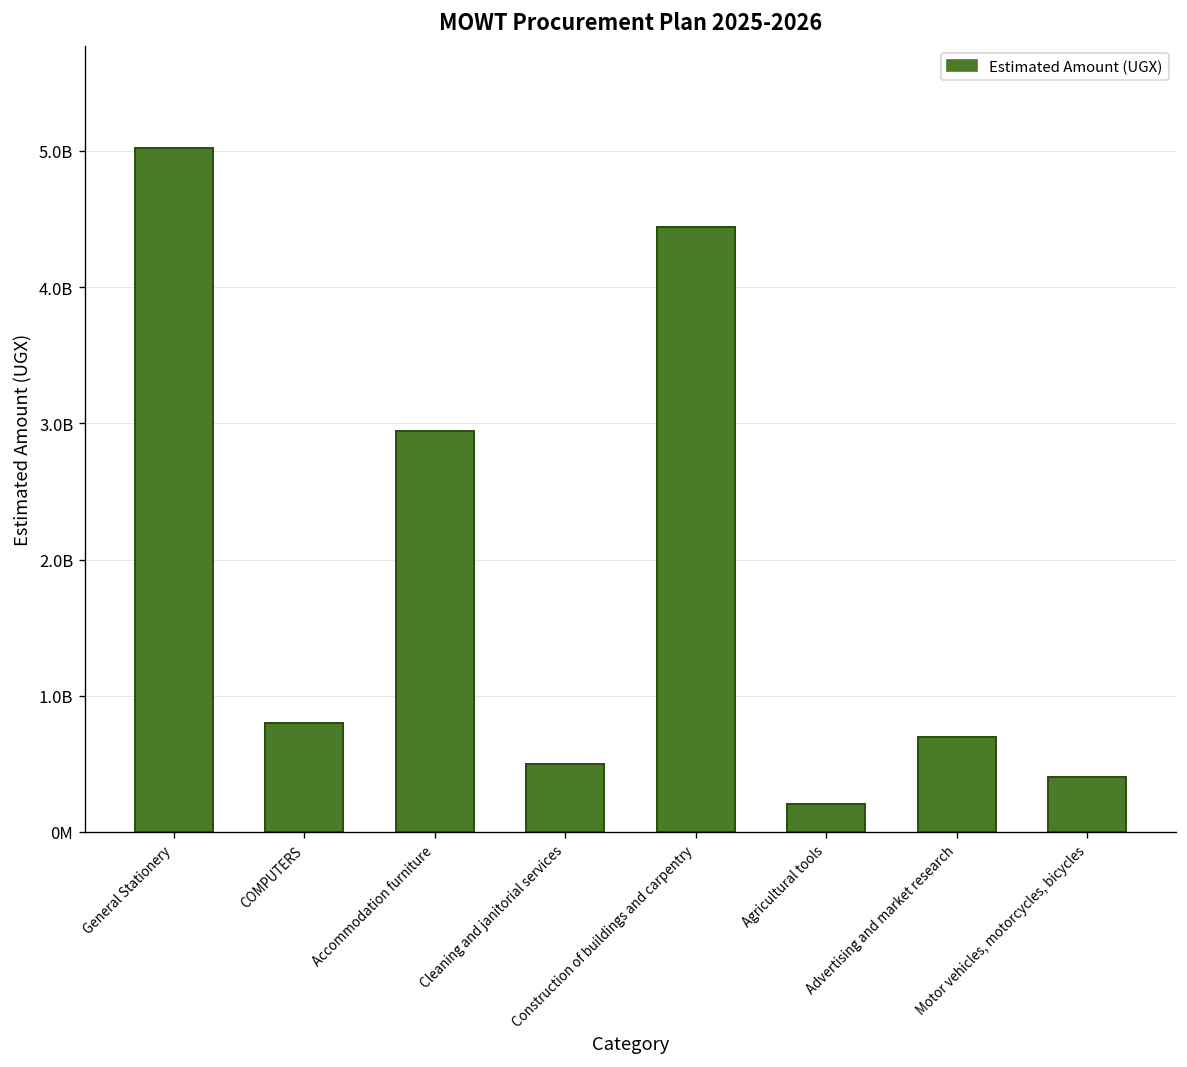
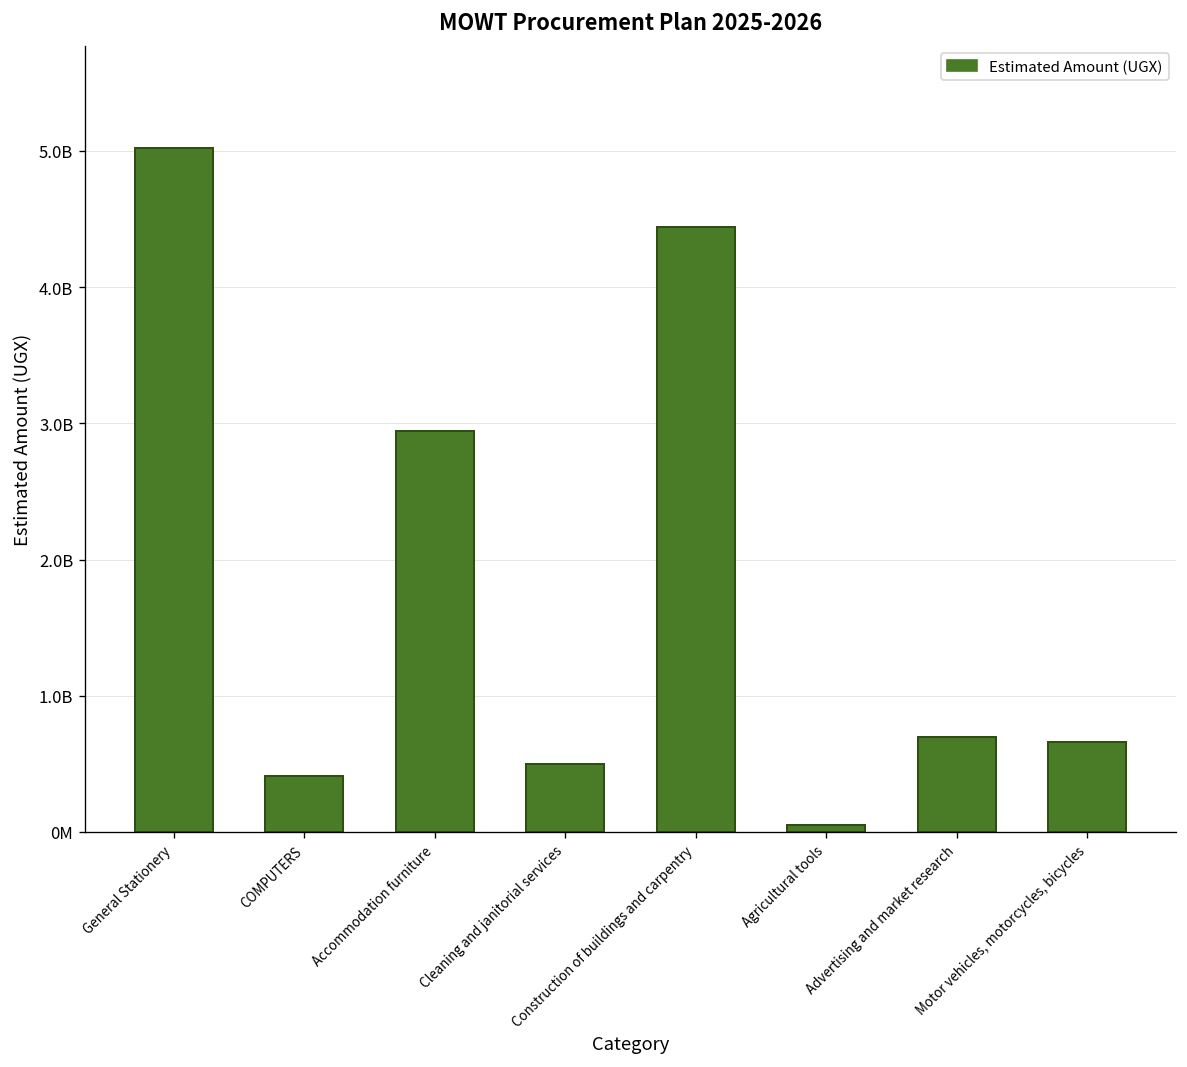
  {
    "General Stationery": 5020000000,
-   "COMPUTERS": 800000000,
+   "COMPUTERS": 410000000,
    "Accommodation furniture": 2940000000,
    "Cleaning and janitorial services": 500000000,
    "Construction of buildings and carpentry": 4440000000,
-   "Agricultural tools": 200000000,
+   "Agricultural tools": 50000000,
    "Advertising and market research": 700000000,
-   "Motor vehicles, motorcycles, bicycles": 400000000
+   "Motor vehicles, motorcycles, bicycles": 660000000
  }
